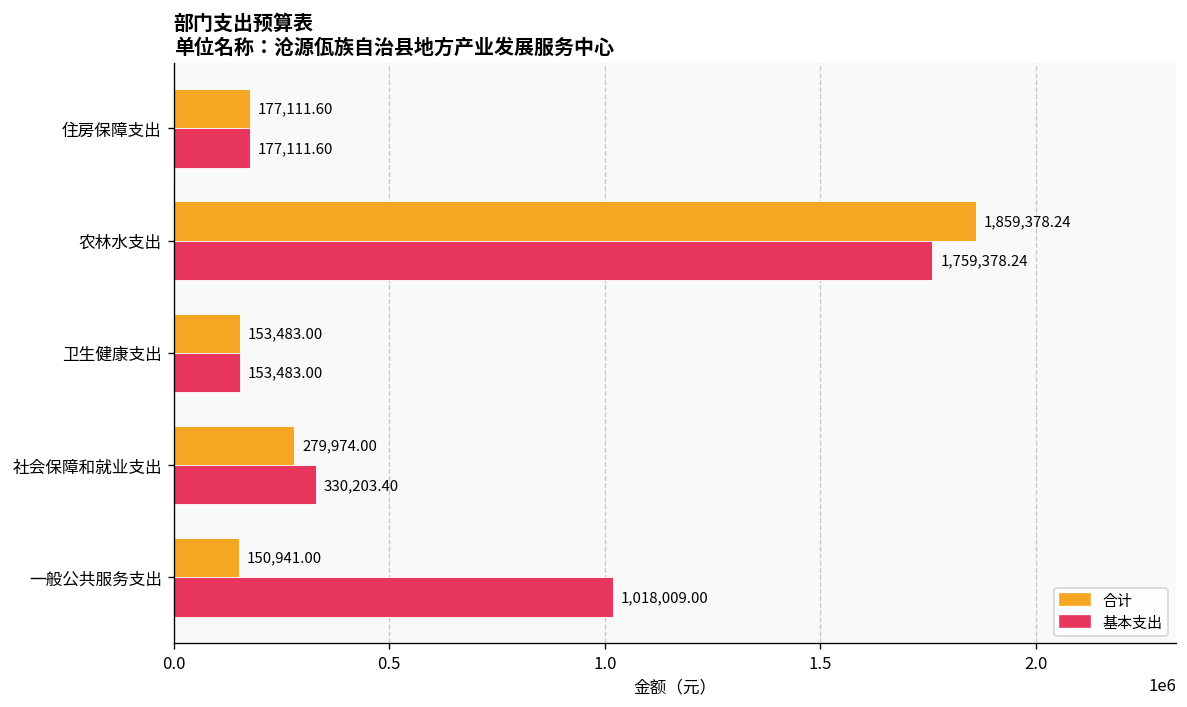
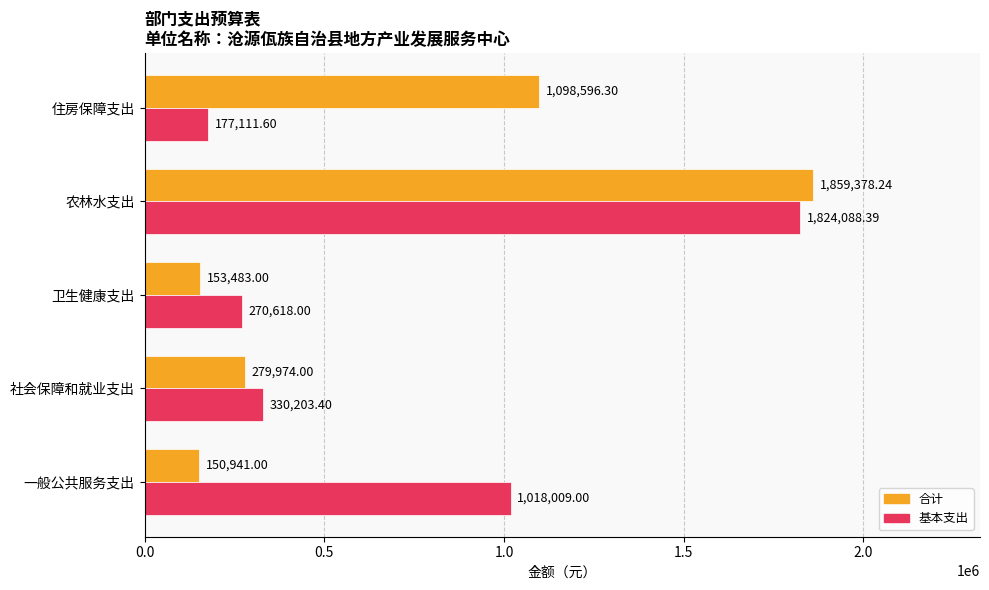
  {
    "合计": {
-     "住房保障支出": "177,111.60",
+     "住房保障支出": "1,098,596.30",
      "农林水支出": "1,859,378.24",
      "卫生健康支出": "153,483.00",
      "社会保障和就业支出": "279,974.00",
      "一般公共服务支出": "150,941.00"
    },
    "基本支出": {
      "住房保障支出": "177,111.60",
-     "农林水支出": "1,759,378.24",
-     "卫生健康支出": "153,483.00",
+     "农林水支出": "1,824,088.39",
+     "卫生健康支出": "270,618.00",
      "社会保障和就业支出": "330,203.40",
      "一般公共服务支出": "1,018,009.00"
    }
  }
